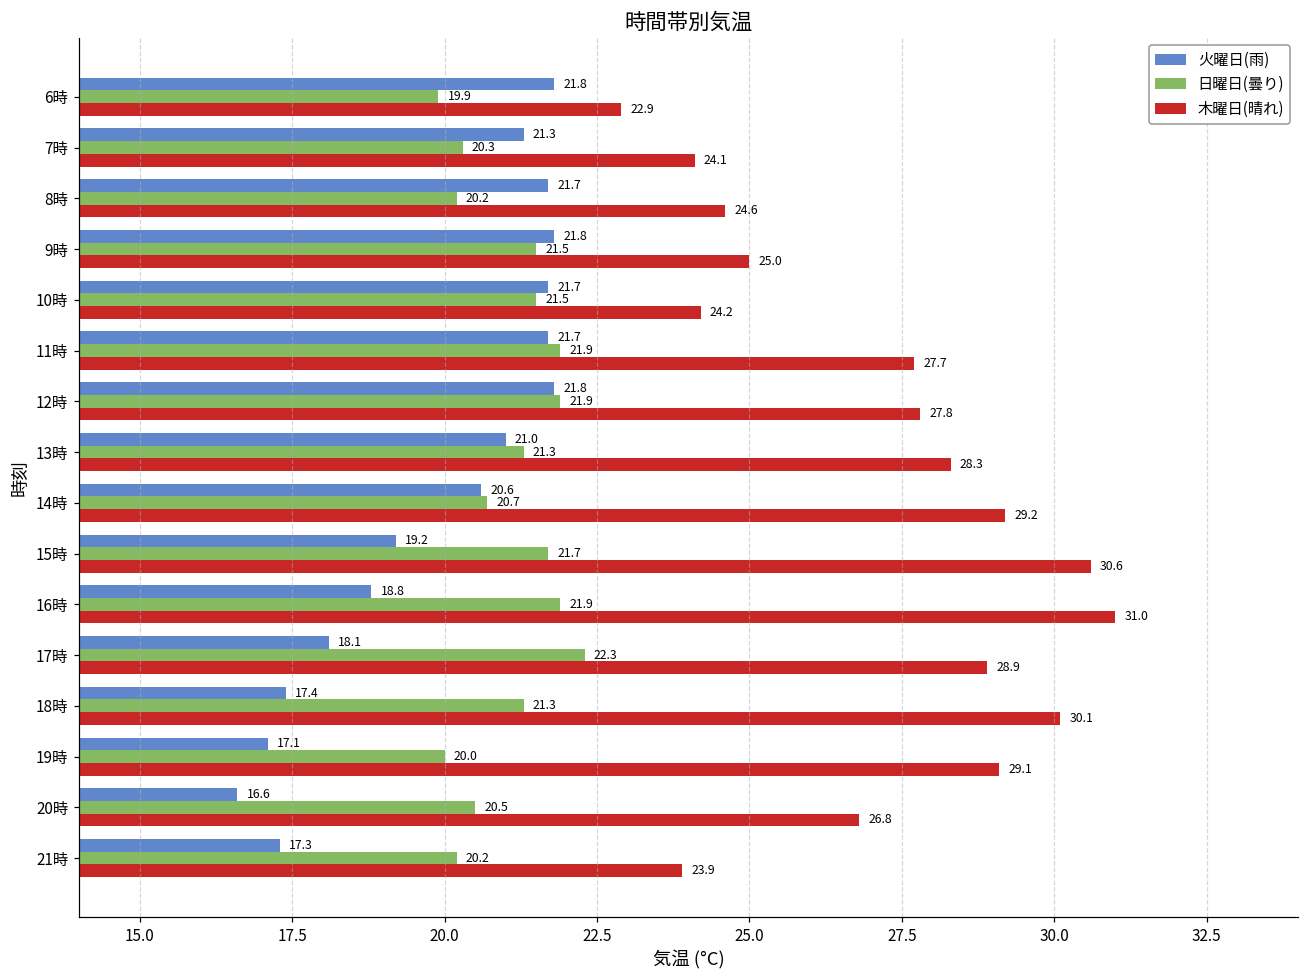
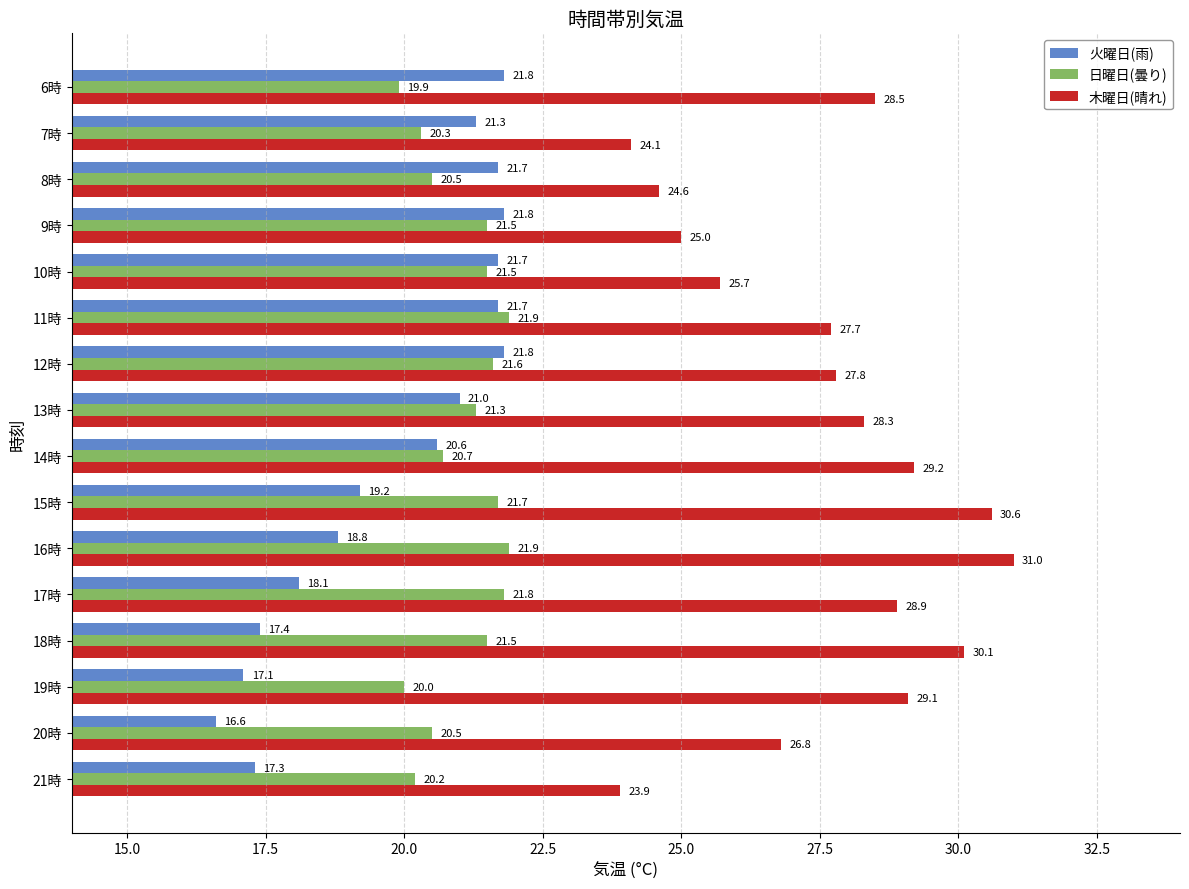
  {
    "火曜日(雨)": {
      "6時": 21.8,
      "7時": 21.3,
      "8時": 21.7,
      "9時": 21.8,
      "10時": 21.7,
      "11時": 21.7,
      "12時": 21.8,
      "13時": 21.0,
      "14時": 20.6,
      "15時": 19.2,
      "16時": 18.8,
      "17時": 18.1,
      "18時": 17.4,
      "19時": 17.1,
      "20時": 16.6,
      "21時": 17.3
    },
    "日曜日(曇り)": {
      "6時": 19.9,
      "7時": 20.3,
-     "8時": 20.2,
+     "8時": 20.5,
      "9時": 21.5,
      "10時": 21.5,
      "11時": 21.9,
-     "12時": 21.9,
+     "12時": 21.6,
      "13時": 21.3,
      "14時": 20.7,
      "15時": 21.7,
      "16時": 21.9,
-     "17時": 22.3,
-     "18時": 21.3,
+     "17時": 21.8,
+     "18時": 21.5,
      "19時": 20.0,
      "20時": 20.5,
      "21時": 20.2
    },
    "木曜日(晴れ)": {
-     "6時": 22.9,
+     "6時": 28.5,
      "7時": 24.1,
      "8時": 24.6,
      "9時": 25.0,
-     "10時": 24.2,
+     "10時": 25.7,
      "11時": 27.7,
      "12時": 27.8,
      "13時": 28.3,
      "14時": 29.2,
      "15時": 30.6,
      "16時": 31.0,
      "17時": 28.9,
      "18時": 30.1,
      "19時": 29.1,
      "20時": 26.8,
      "21時": 23.9
    }
  }
